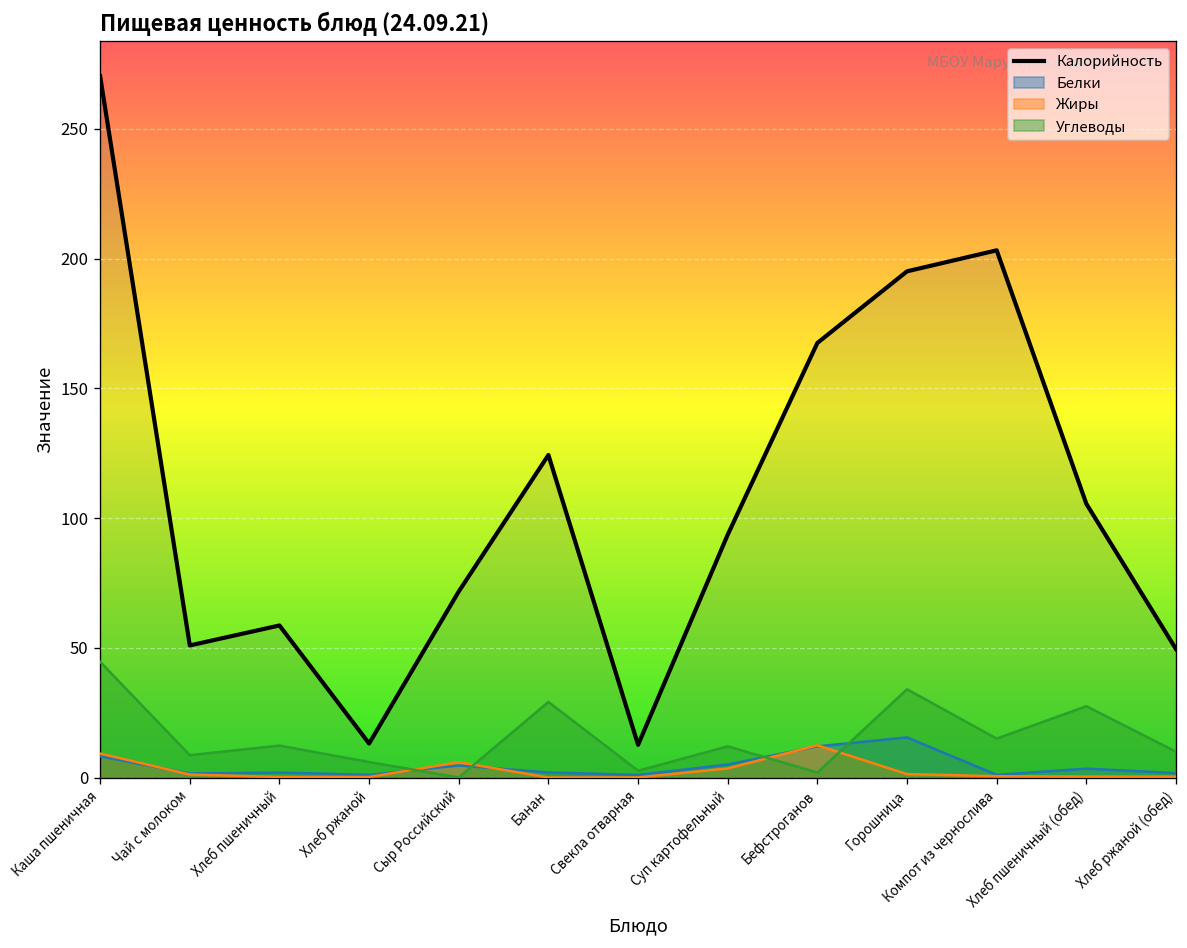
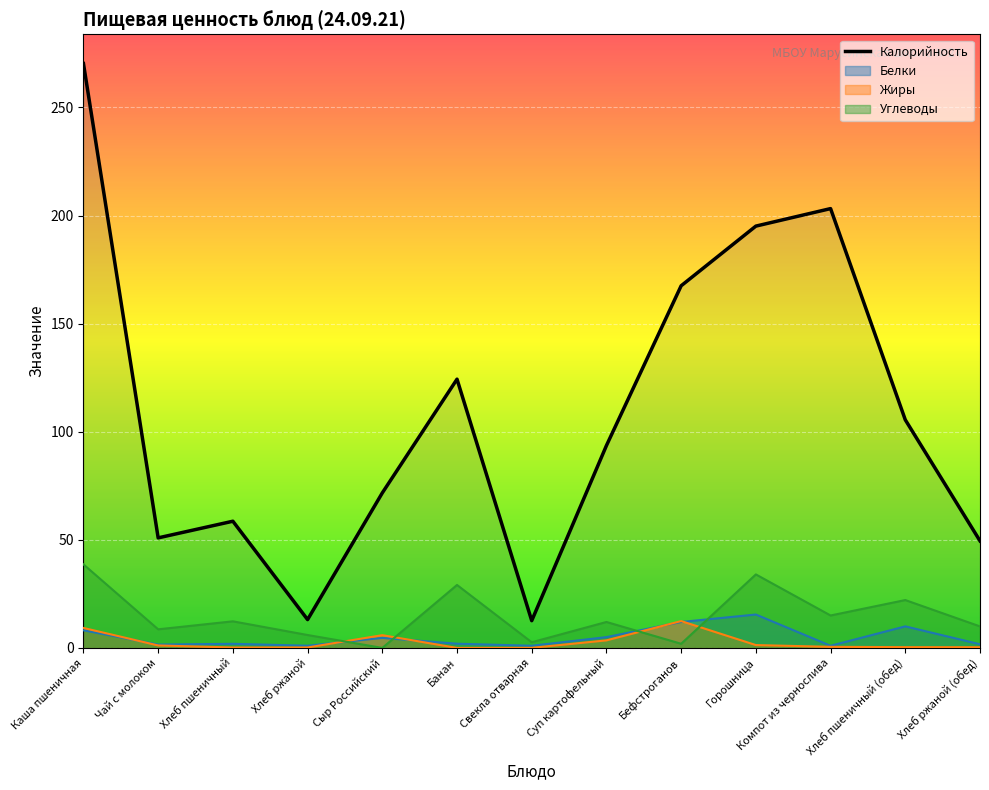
  {
    "Калорийность": {
      "Каша пшеничная": 270,
      "Чай с молоком": 51,
      "Хлеб пшеничный": 59,
      "Хлеб ржаной": 13,
      "Сыр Российский": 72,
      "Банан": 124,
      "Свекла отварная": 13,
      "Суп картофельный": 94,
      "Бефстроганов": 168,
      "Горошница": 195,
      "Компот из чернослива": 203,
      "Хлеб пшеничный (обед)": 106,
      "Хлеб ржаной (обед)": 50
    },
    "Белки": {
      "Хлеб пшеничный": 2,
      "Сыр Российский": 5,
      "Банан": 2,
      "Суп картофельный": 5,
      "Горошница": 15,
-     "Хлеб пшеничный (обед)": 3,
+     "Хлеб пшеничный (обед)": 10,
      "Хлеб ржаной (обед)": 2
    },
    "Жиры": {
      "Хлеб пшеничный": 0,
      "Сыр Российский": 6,
      "Банан": 0,
      "Суп картофельный": 4,
      "Горошница": 1,
      "Хлеб пшеничный (обед)": 0,
      "Хлеб ржаной (обед)": 0
    },
    "Углеводы": {
-     "Каша пшеничная": 45,
+     "Каша пшеничная": 39,
      "Чай с молоком": 9,
      "Хлеб пшеничный": 12,
      "Хлеб ржаной": 6,
      "Сыр Российский": 0,
      "Банан": 29,
      "Свекла отварная": 3,
      "Суп картофельный": 12,
      "Бефстроганов": 2,
      "Горошница": 34,
      "Компот из чернослива": 15,
-     "Хлеб пшеничный (обед)": 27,
+     "Хлеб пшеничный (обед)": 22,
      "Хлеб ржаной (обед)": 10
    }
  }
